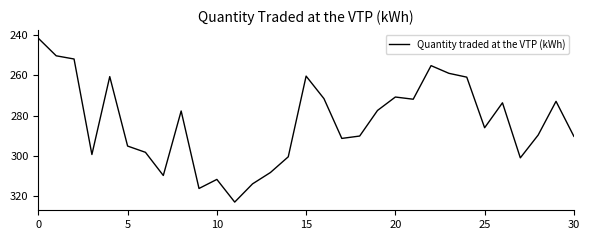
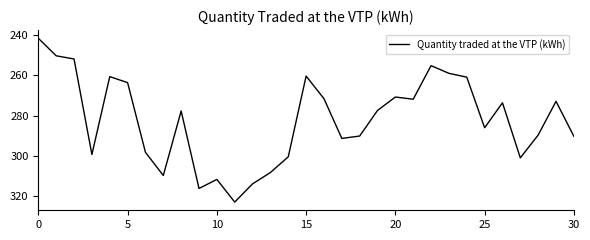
  {
    "0": 242,
-   "5": 295,
+   "5": 264,
    "10": 312,
    "15": 260,
    "20": 271,
    "25": 286,
    "30": 290
  }
